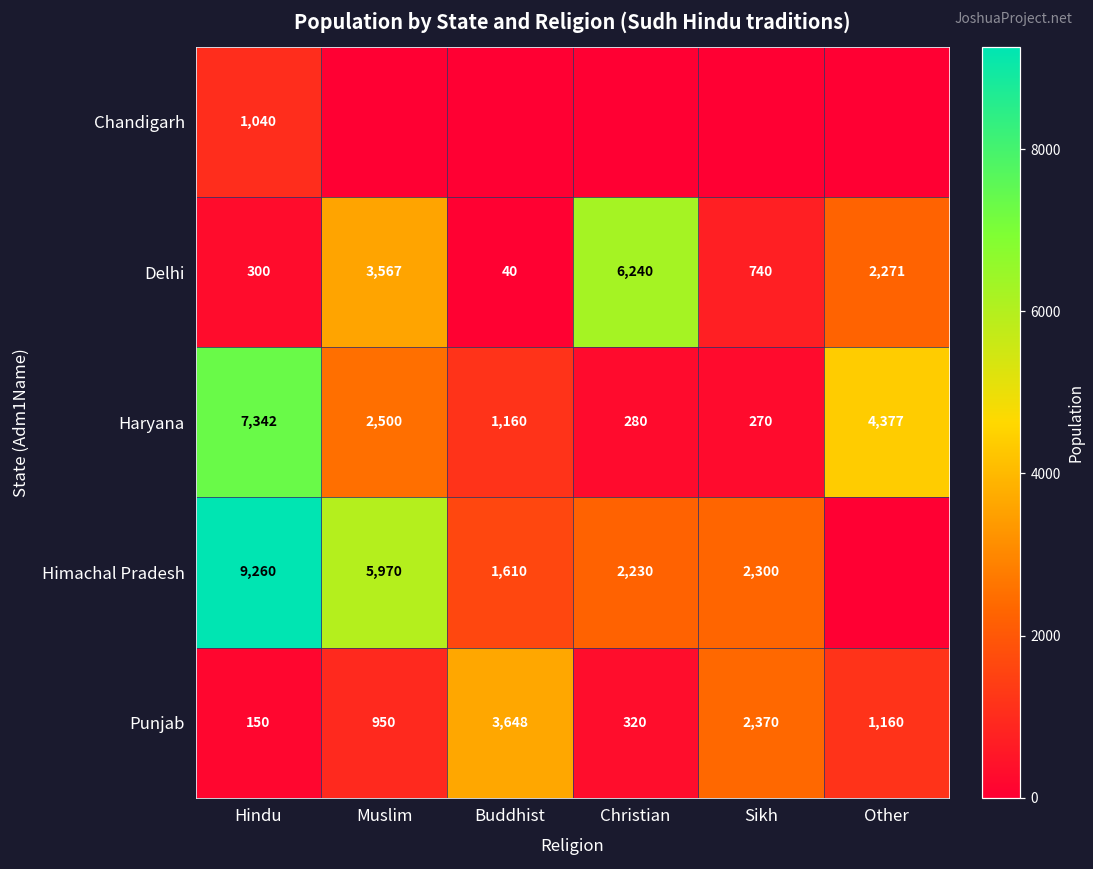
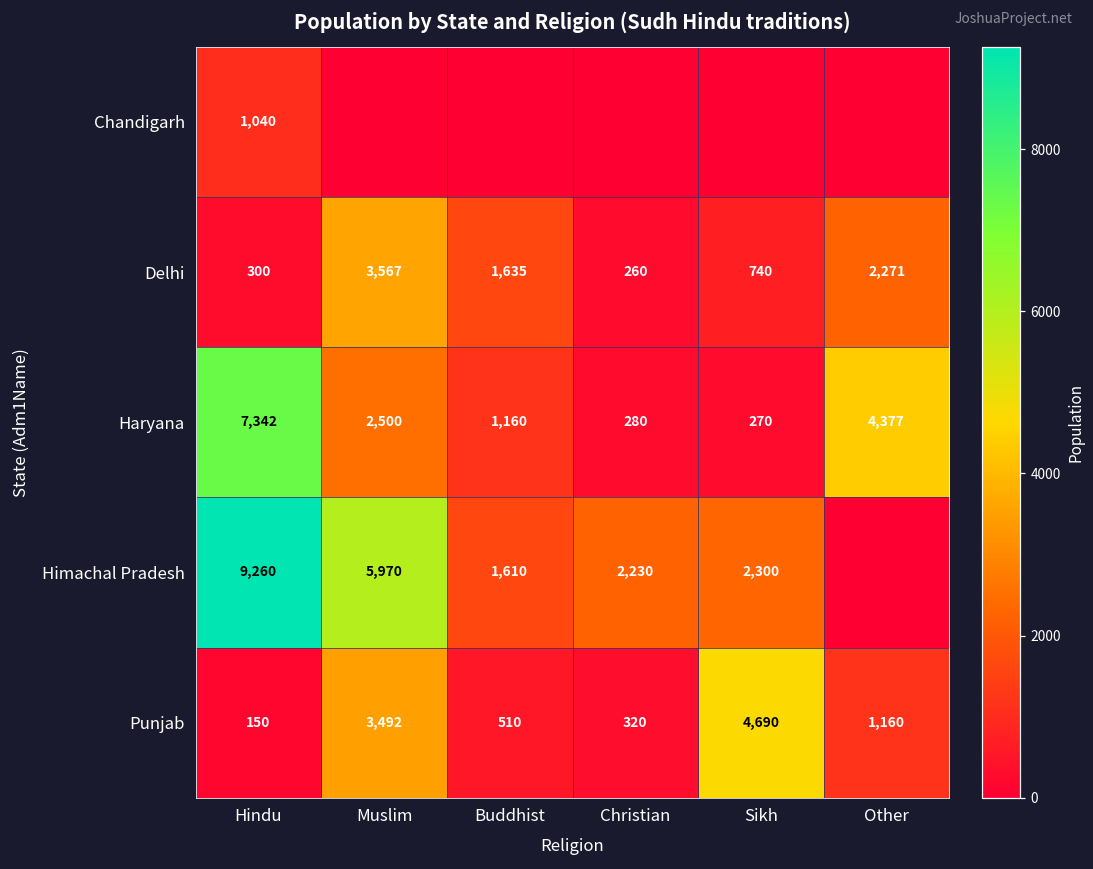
  {
    "Chandigarh": {
      "Hindu": "1,040"
    },
    "Delhi": {
      "Hindu": "300",
      "Muslim": "3,567",
-     "Buddhist": "40",
-     "Christian": "6,240",
+     "Buddhist": "1,635",
+     "Christian": "260",
      "Sikh": "740",
      "Other": "2,271"
    },
    "Haryana": {
      "Hindu": "7,342",
      "Muslim": "2,500",
      "Buddhist": "1,160",
      "Christian": "280",
      "Sikh": "270",
      "Other": "4,377"
    },
    "Himachal Pradesh": {
      "Hindu": "9,260",
      "Muslim": "5,970",
      "Buddhist": "1,610",
      "Christian": "2,230",
      "Sikh": "2,300"
    },
    "Punjab": {
      "Hindu": "150",
-     "Muslim": "950",
-     "Buddhist": "3,648",
+     "Muslim": "3,492",
+     "Buddhist": "510",
      "Christian": "320",
-     "Sikh": "2,370",
+     "Sikh": "4,690",
      "Other": "1,160"
    }
  }
